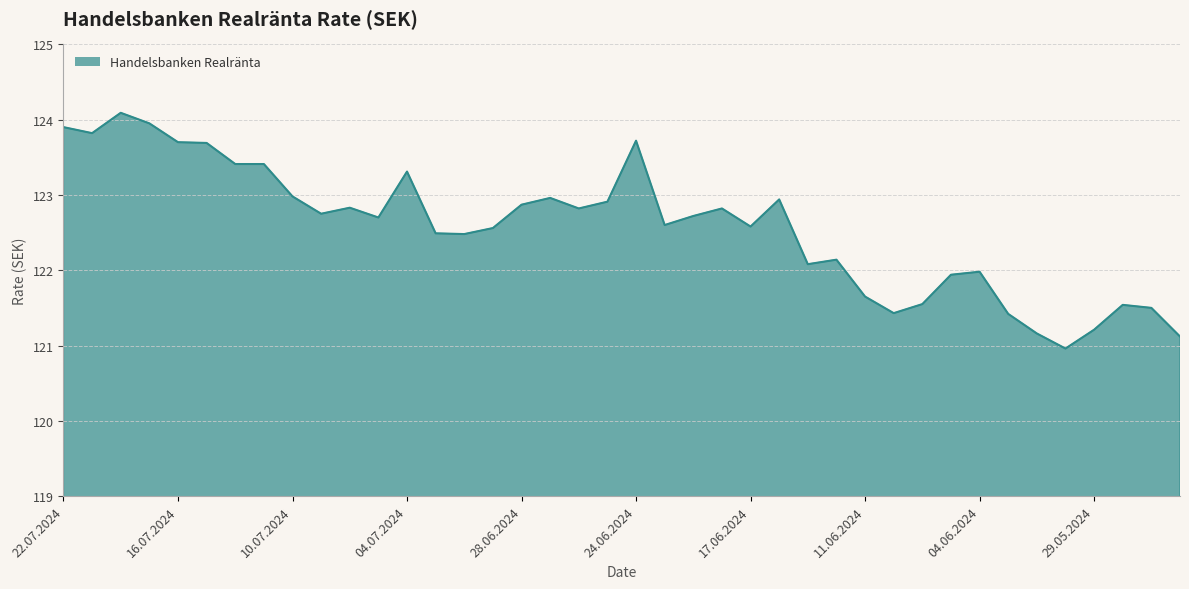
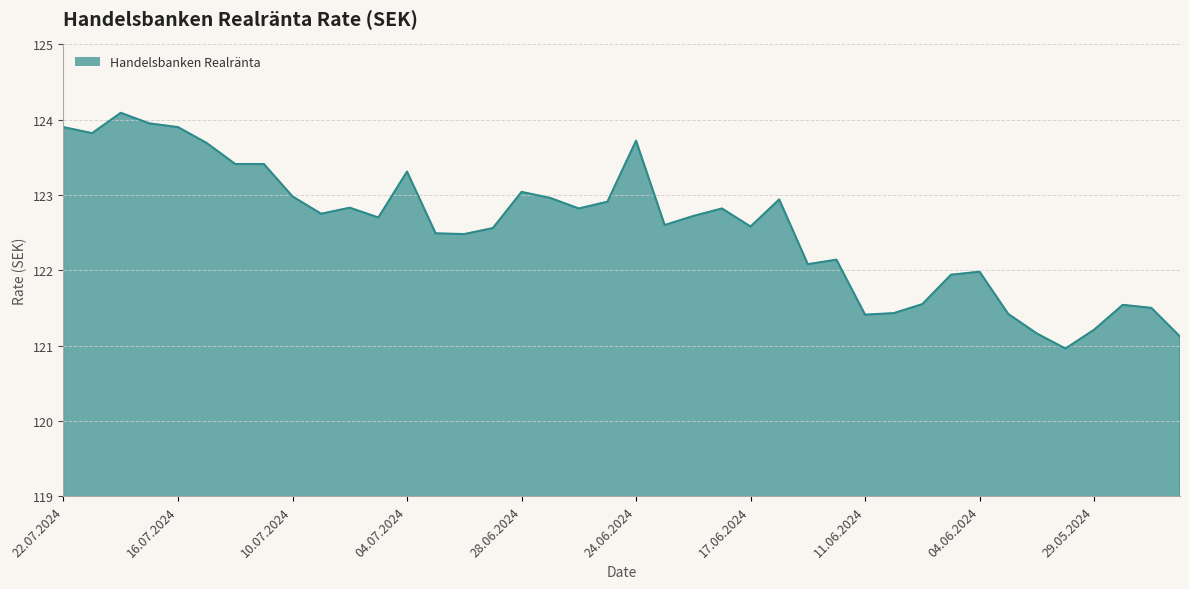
  {
    "22.07.2024": 123.9,
-   "16.07.2024": 123.7,
+   "16.07.2024": 123.9,
    "10.07.2024": 123.0,
    "04.07.2024": 123.3,
-   "28.06.2024": 122.9,
+   "28.06.2024": 123.0,
    "24.06.2024": 123.7,
    "17.06.2024": 122.6,
-   "11.06.2024": 121.7,
+   "11.06.2024": 121.4,
    "04.06.2024": 122.0,
    "29.05.2024": 121.2
  }
